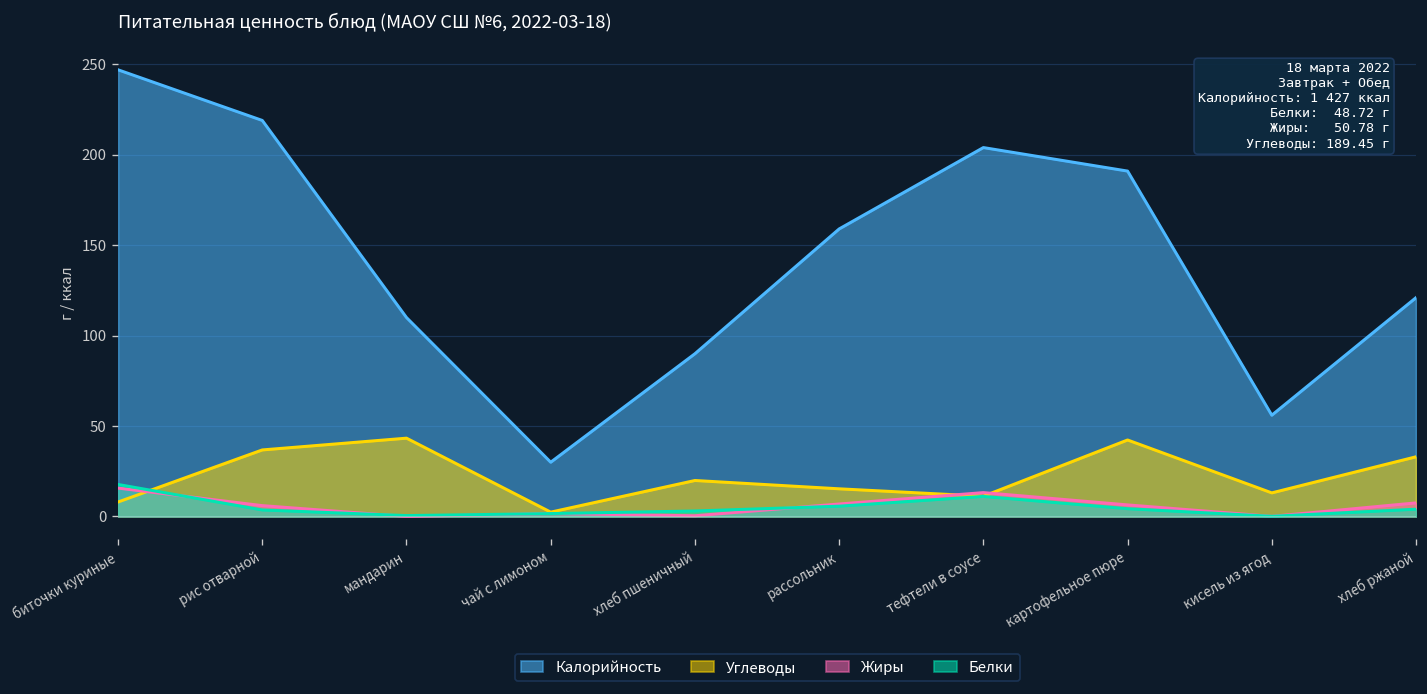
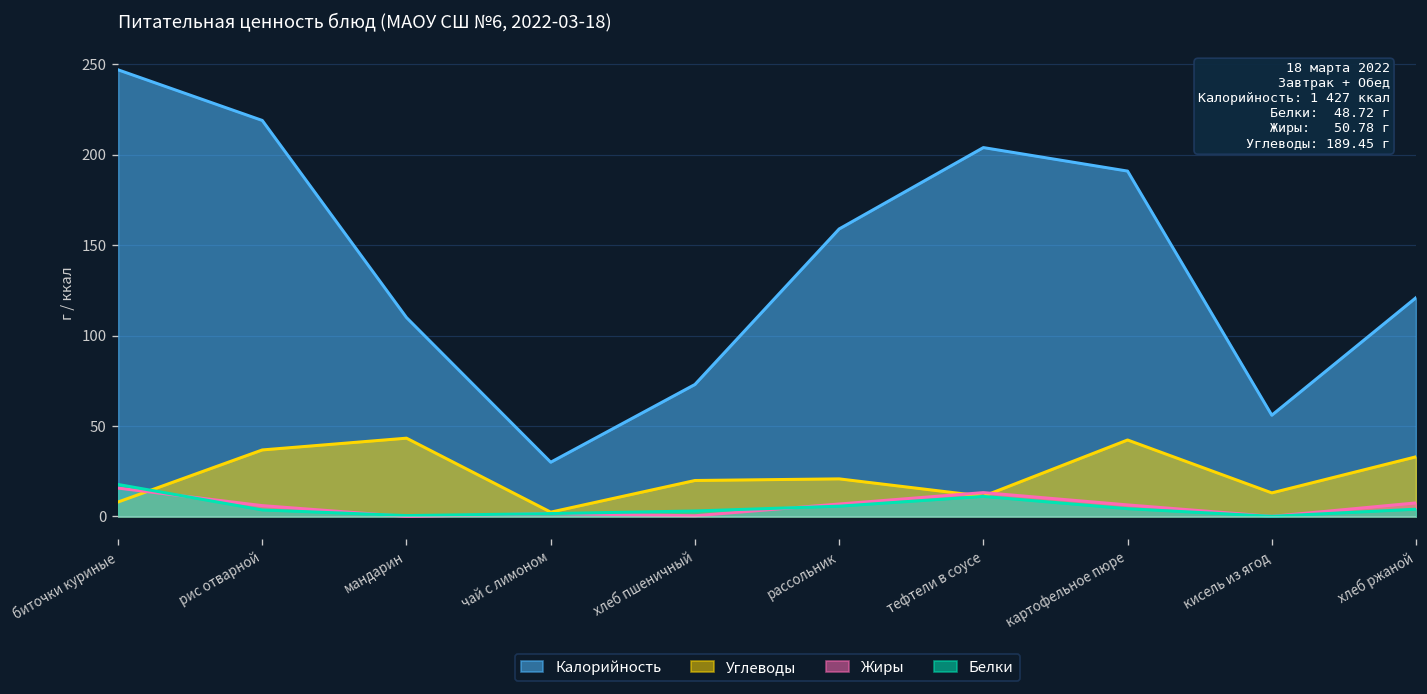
  {
    "Калорийность": {
      "биточки куриные": 247,
      "рис отварной": 219,
      "мандарин": 110,
      "чай с лимоном": 30,
-     "хлеб пшеничный": 90,
+     "хлеб пшеничный": 73,
      "рассольник": 159,
      "тефтели в соусе": 204,
      "картофельное пюре": 191,
      "кисель из ягод": 56,
      "хлеб ржаной": 121
    },
    "Углеводы": {
      "биточки куриные": 8,
      "рис отварной": 37,
      "мандарин": 43,
      "хлеб пшеничный": 20,
-     "рассольник": 15,
+     "рассольник": 21,
      "картофельное пюре": 42,
      "кисель из ягод": 13,
      "хлеб ржаной": 33
    },
    "Жиры": {
      "биточки куриные": 16,
      "рис отварной": 6,
      "хлеб пшеничный": 0,
      "тефтели в соусе": 13,
      "картофельное пюре": 6,
      "хлеб ржаной": 8
    },
    "Белки": {
      "биточки куриные": 18,
      "рис отварной": 4,
      "хлеб пшеничный": 3,
      "картофельное пюре": 4,
      "хлеб ржаной": 4
    }
  }
